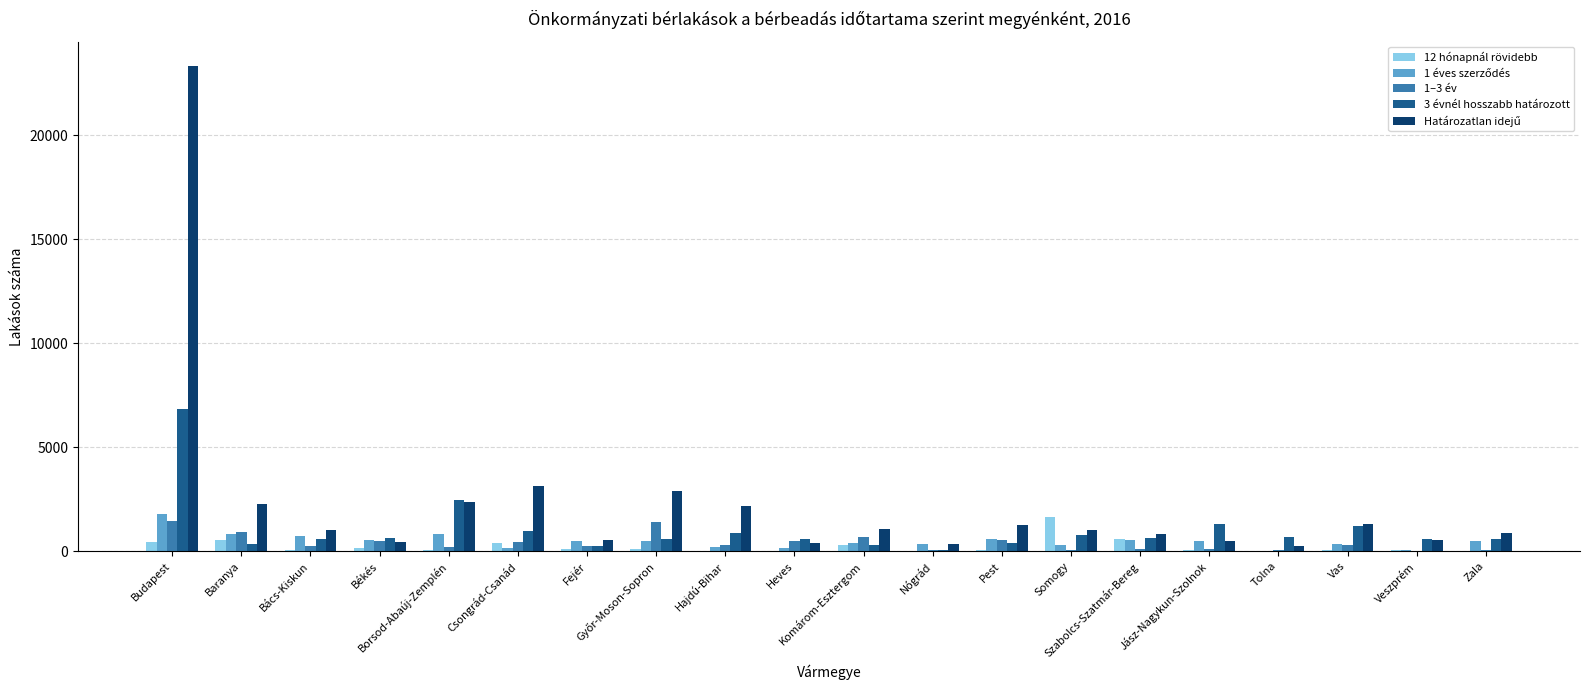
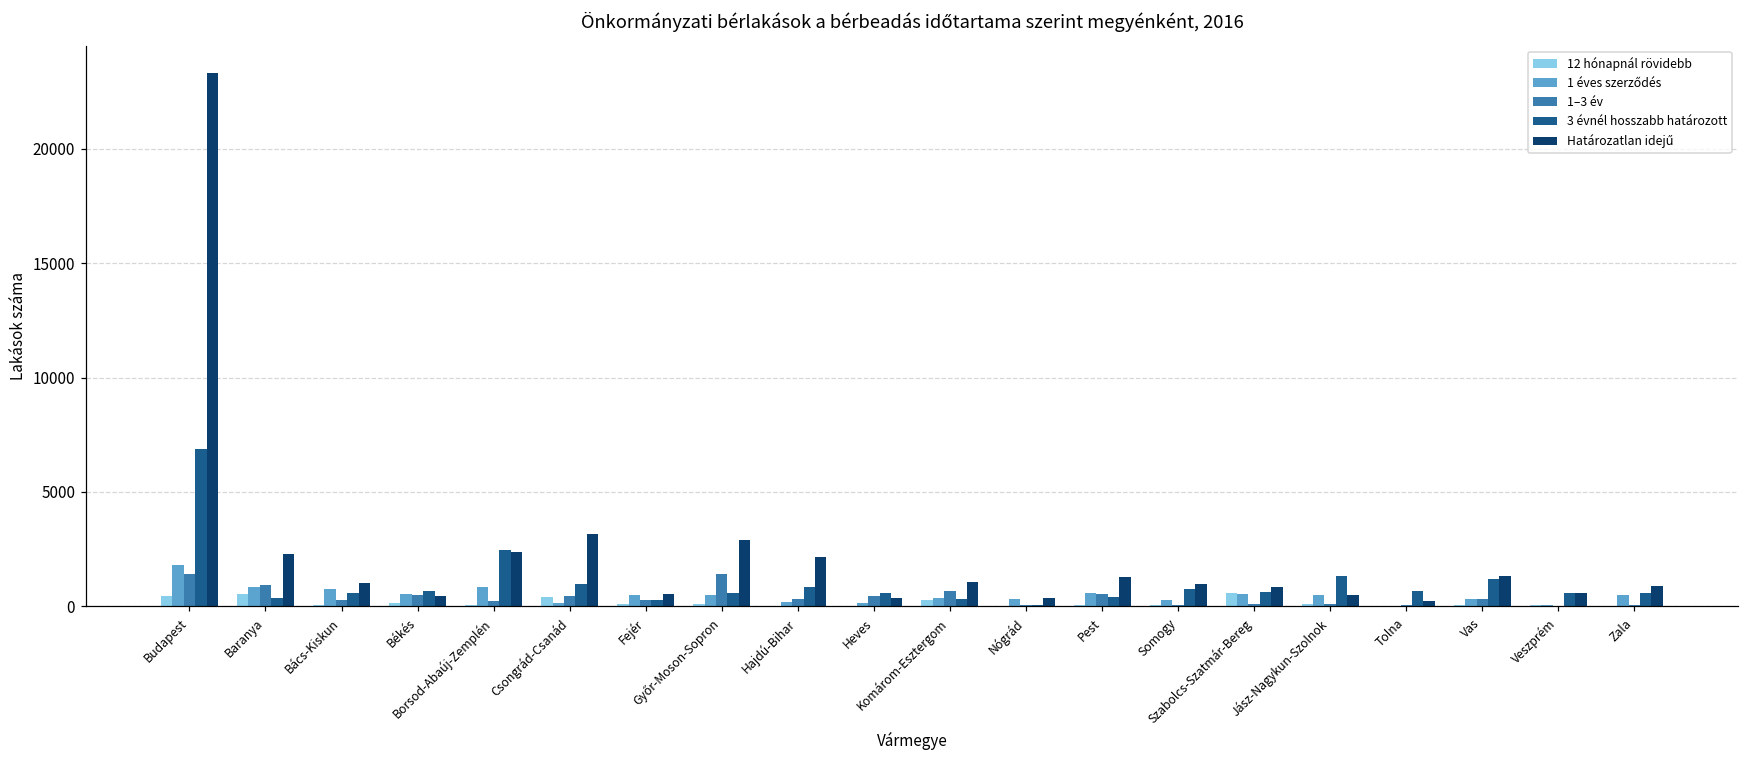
  {
    "12 hónapnál rövidebb": {
      "Budapest": 400,
      "Baranya": 500,
      "Békés": 100,
      "Csongrád-Csanád": 400,
      "Komárom-Esztergom": 300,
-     "Somogy": 1600,
+     "Somogy": 0,
      "Szabolcs-Szatmár-Bereg": 600
    }
  }
